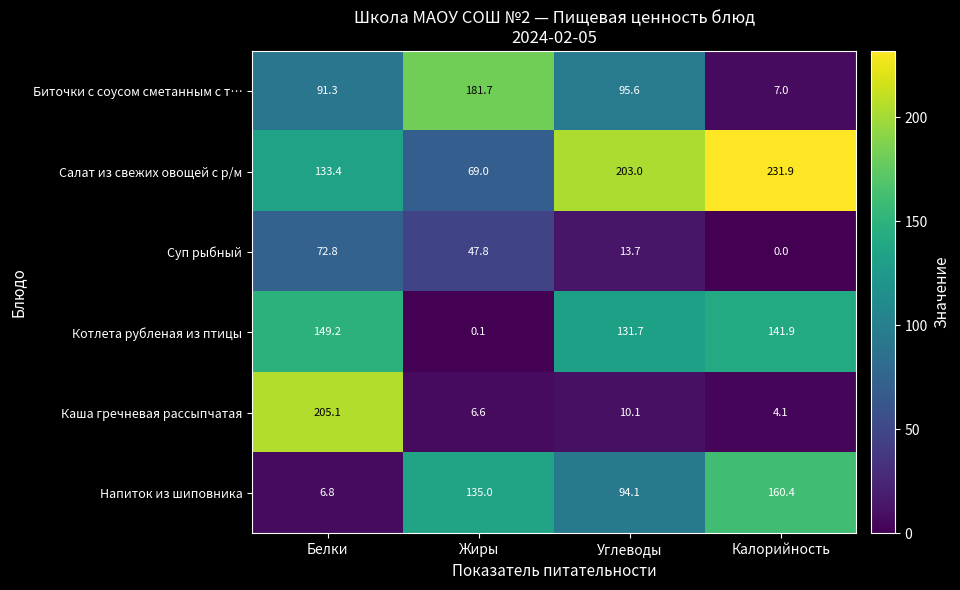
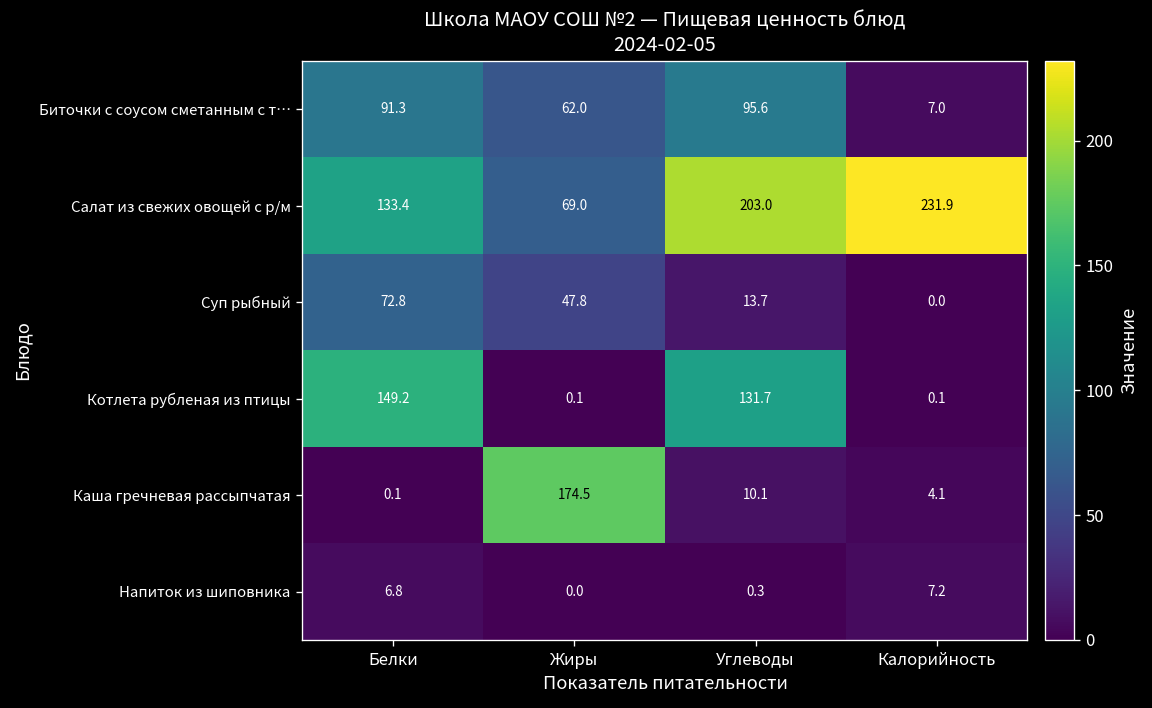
  {
    "Биточки с соусом сметанным с т…": {
      "Белки": 91.3,
-     "Жиры": 181.7,
+     "Жиры": 62.0,
      "Углеводы": 95.6,
      "Калорийность": 7.0
    },
    "Салат из свежих овощей с р/м": {
      "Белки": 133.4,
      "Жиры": 69.0,
      "Углеводы": 203.0,
      "Калорийность": 231.9
    },
    "Суп рыбный": {
      "Белки": 72.8,
      "Жиры": 47.8,
      "Углеводы": 13.7,
      "Калорийность": 0.0
    },
    "Котлета рубленая из птицы": {
      "Белки": 149.2,
      "Жиры": 0.1,
      "Углеводы": 131.7,
-     "Калорийность": 141.9
+     "Калорийность": 0.1
    },
    "Каша гречневая рассыпчатая": {
-     "Белки": 205.1,
-     "Жиры": 6.6,
+     "Белки": 0.1,
+     "Жиры": 174.5,
      "Углеводы": 10.1,
      "Калорийность": 4.1
    },
    "Напиток из шиповника": {
      "Белки": 6.8,
-     "Жиры": 135.0,
-     "Углеводы": 94.1,
-     "Калорийность": 160.4
+     "Жиры": 0.0,
+     "Углеводы": 0.3,
+     "Калорийность": 7.2
    }
  }
